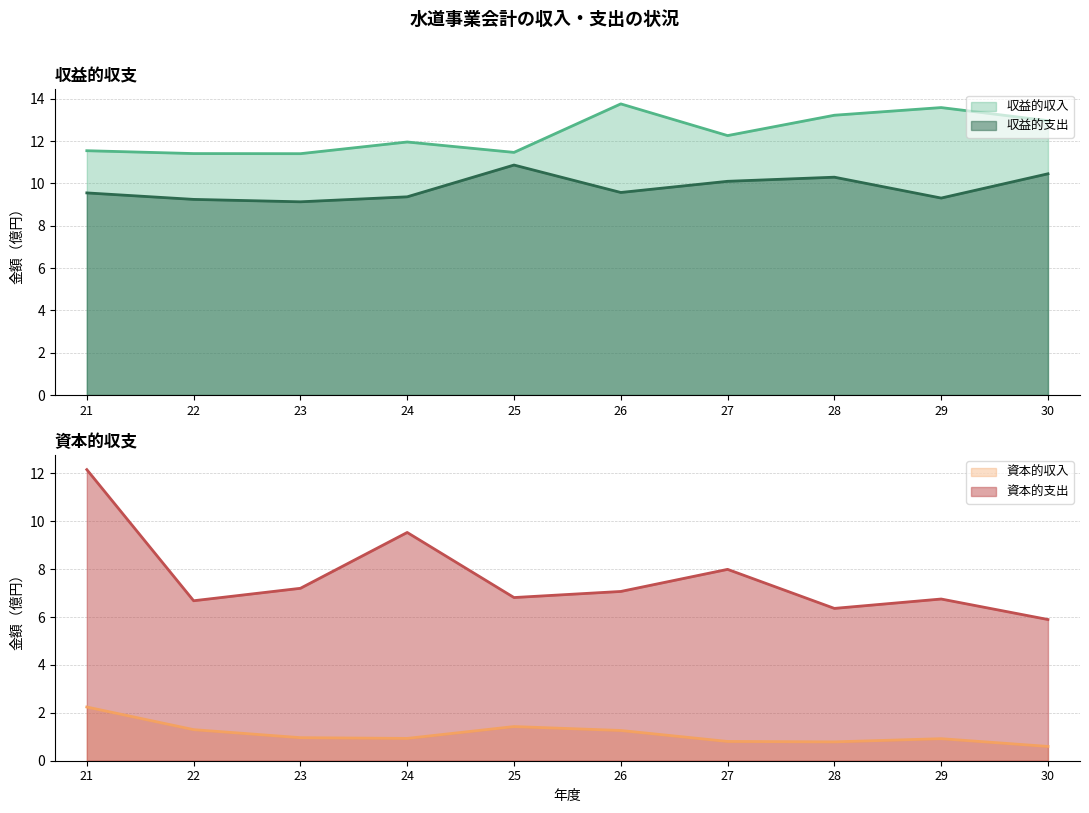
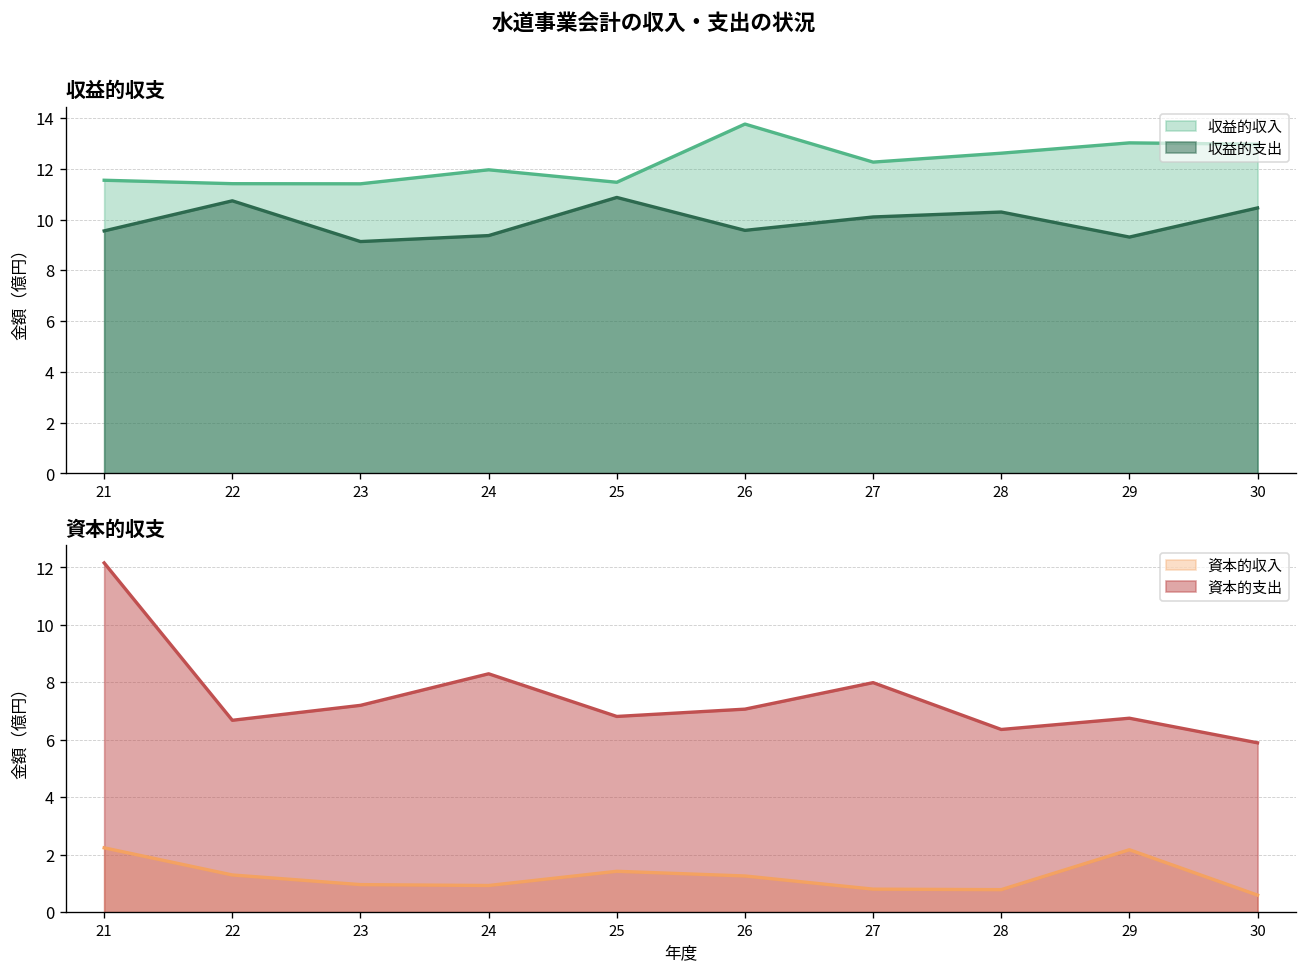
  {
    "収益的収支": {
      "収益的収入": {
        "21": 11.5,
        "22": 11.4,
        "23": 11.4,
        "24": 12.0,
        "25": 11.5,
        "26": 13.8,
        "27": 12.3,
-       "28": 13.2,
-       "29": 13.6
+       "28": 12.6,
+       "29": 13.0
      },
      "収益的支出": {
        "21": 9.6,
-       "22": 9.2,
+       "22": 10.7,
        "23": 9.1,
        "24": 9.4,
        "25": 10.9,
        "26": 9.6,
        "27": 10.1,
        "28": 10.3,
        "29": 9.3,
        "30": 10.5
      }
    },
    "資本的収支": {
      "資本的収入": {
        "21": 2.2,
        "22": 1.3,
        "23": 1.0,
        "24": 0.9,
        "25": 1.4,
        "26": 1.3,
        "27": 0.8,
        "28": 0.8,
-       "29": 0.9,
+       "29": 2.2,
        "30": 0.6
      },
      "資本的支出": {
        "21": 12.2,
        "22": 6.7,
        "23": 7.2,
-       "24": 9.5,
+       "24": 8.3,
        "25": 6.8,
        "26": 7.1,
        "27": 8.0,
        "28": 6.4,
        "29": 6.8,
        "30": 5.9
      }
    }
  }
